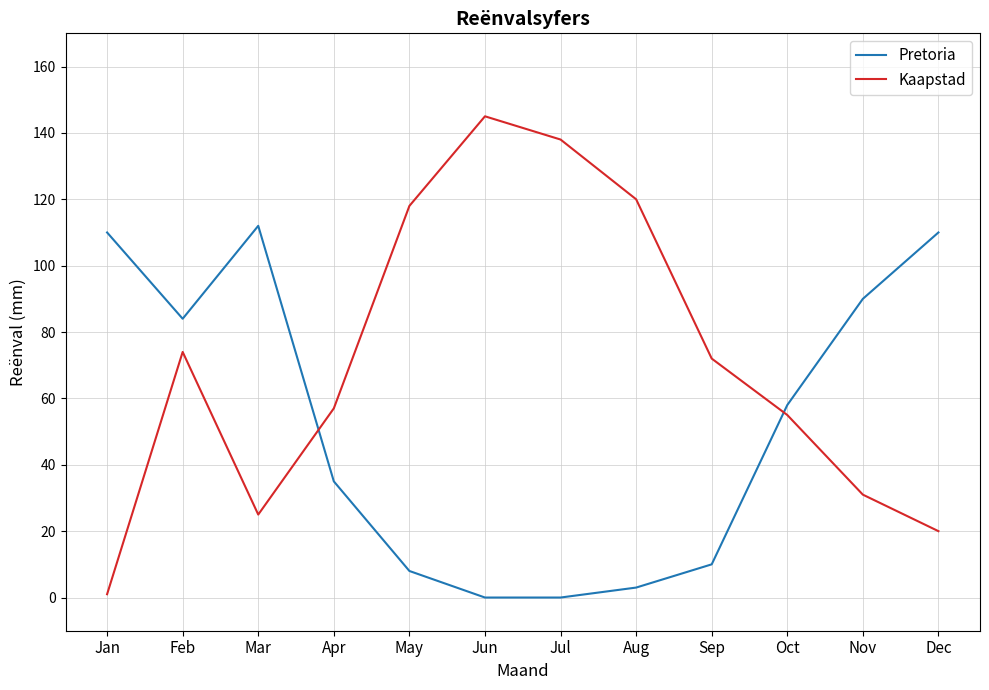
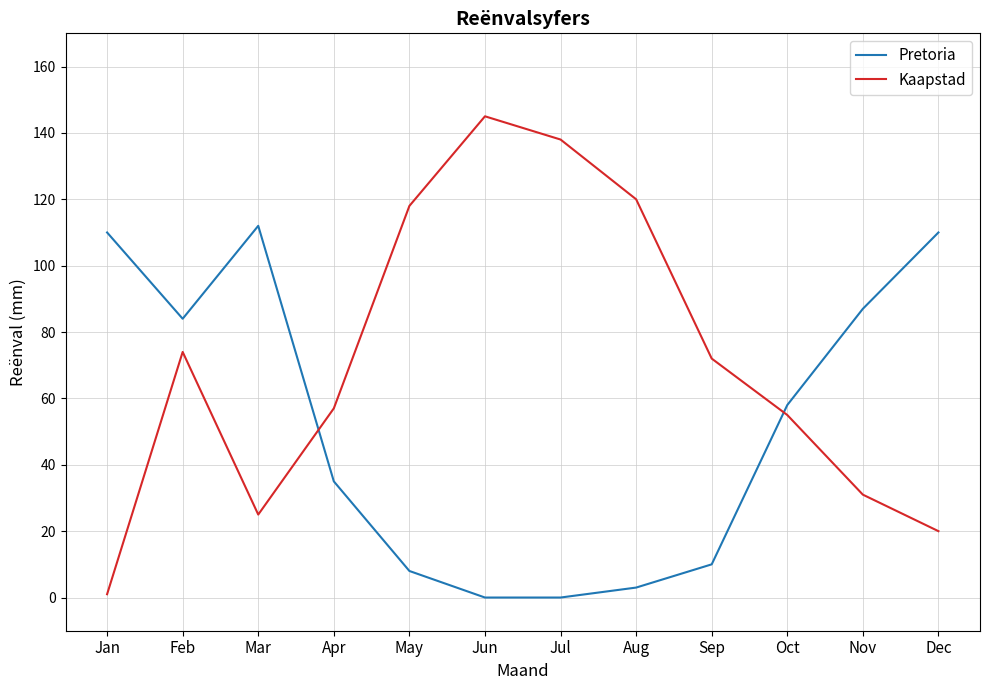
  {
    "Pretoria": {
      "Jan": 110,
      "Feb": 84,
      "Mar": 112,
      "Apr": 35,
      "May": 8,
      "Jun": 0,
      "Jul": 0,
      "Aug": 3,
      "Sep": 10,
      "Oct": 58,
-     "Nov": 90,
+     "Nov": 87,
      "Dec": 110
    },
    "Kaapstad": {
      "Jan": 1,
      "Feb": 74,
      "Mar": 25,
      "Apr": 57,
      "May": 118,
      "Jun": 145,
      "Jul": 138,
      "Aug": 120,
      "Sep": 72,
      "Oct": 55,
      "Nov": 31,
      "Dec": 20
    }
  }
